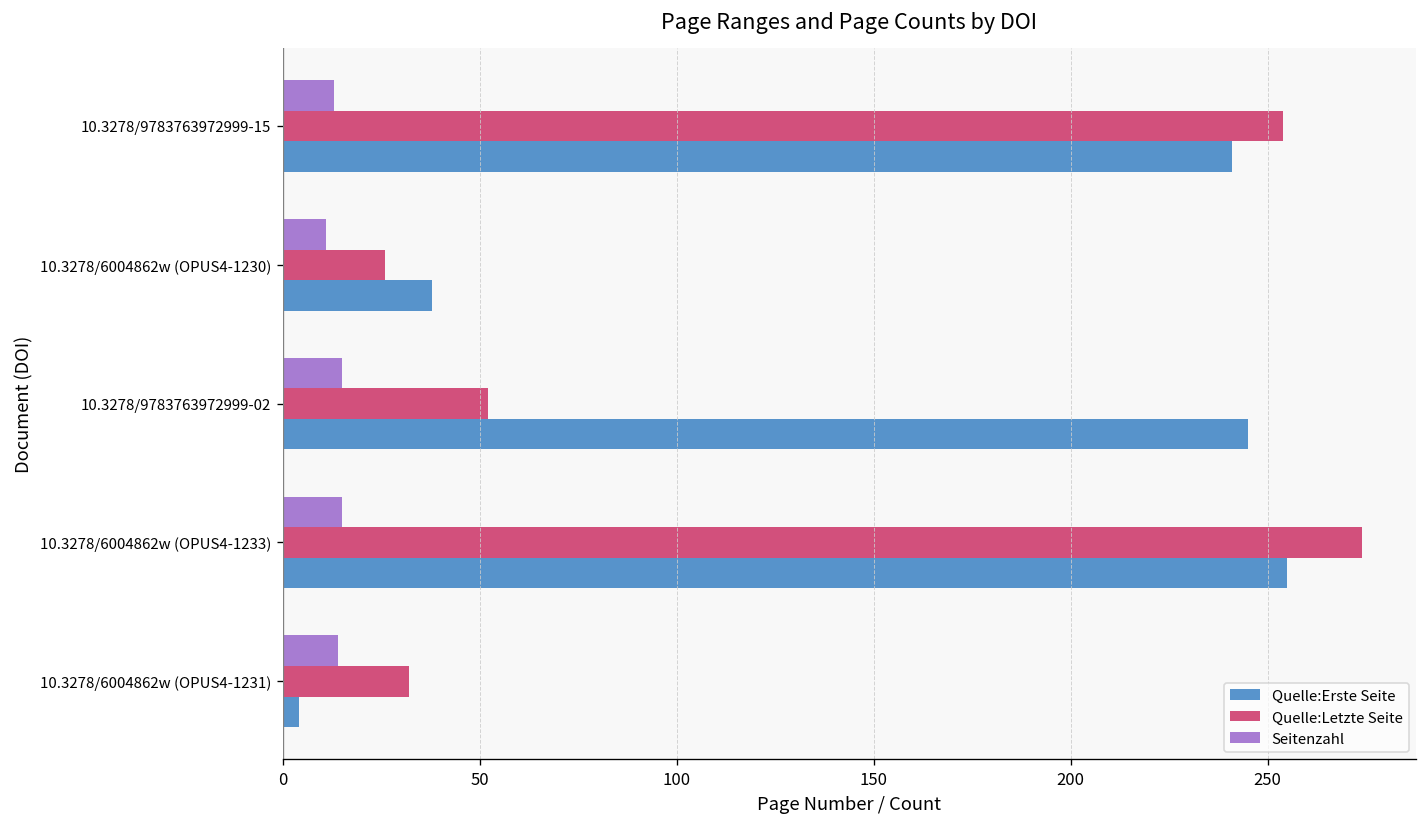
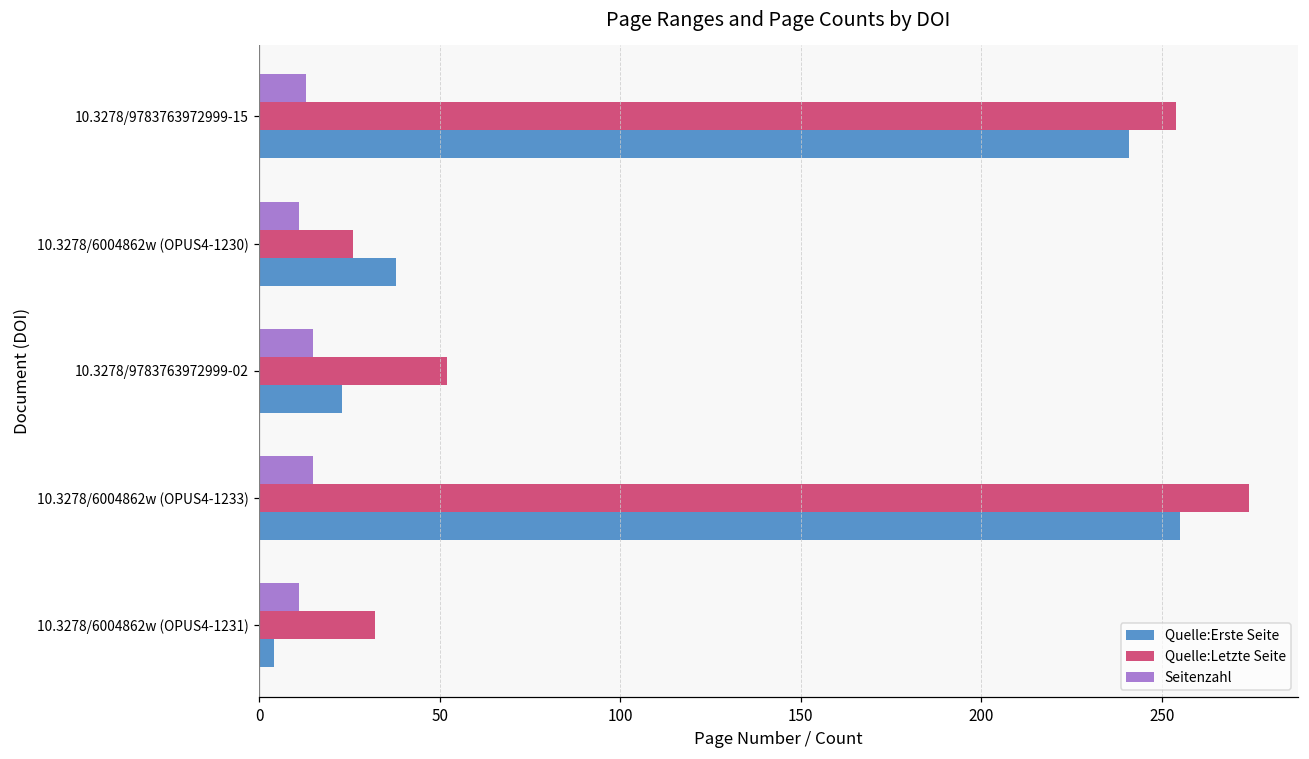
  {
    "Quelle:Erste Seite": {
      "10.3278/9783763972999-15": 241,
      "10.3278/6004862w (OPUS4-1230)": 38,
-     "10.3278/9783763972999-02": 245,
+     "10.3278/9783763972999-02": 23,
      "10.3278/6004862w (OPUS4-1233)": 255,
      "10.3278/6004862w (OPUS4-1231)": 4
    },
    "Quelle:Letzte Seite": {
      "10.3278/9783763972999-15": 254,
      "10.3278/6004862w (OPUS4-1230)": 26,
      "10.3278/9783763972999-02": 52,
      "10.3278/6004862w (OPUS4-1233)": 274,
      "10.3278/6004862w (OPUS4-1231)": 32
    },
    "Seitenzahl": {
      "10.3278/9783763972999-15": 13,
      "10.3278/6004862w (OPUS4-1230)": 11,
      "10.3278/9783763972999-02": 15,
      "10.3278/6004862w (OPUS4-1233)": 15,
-     "10.3278/6004862w (OPUS4-1231)": 14
+     "10.3278/6004862w (OPUS4-1231)": 11
    }
  }
